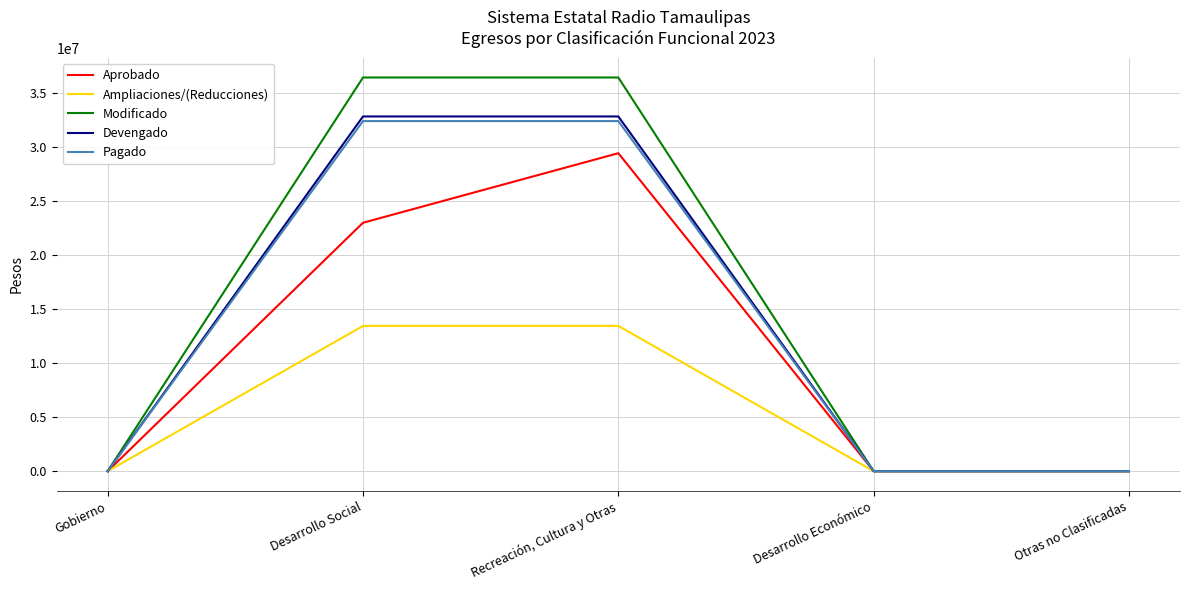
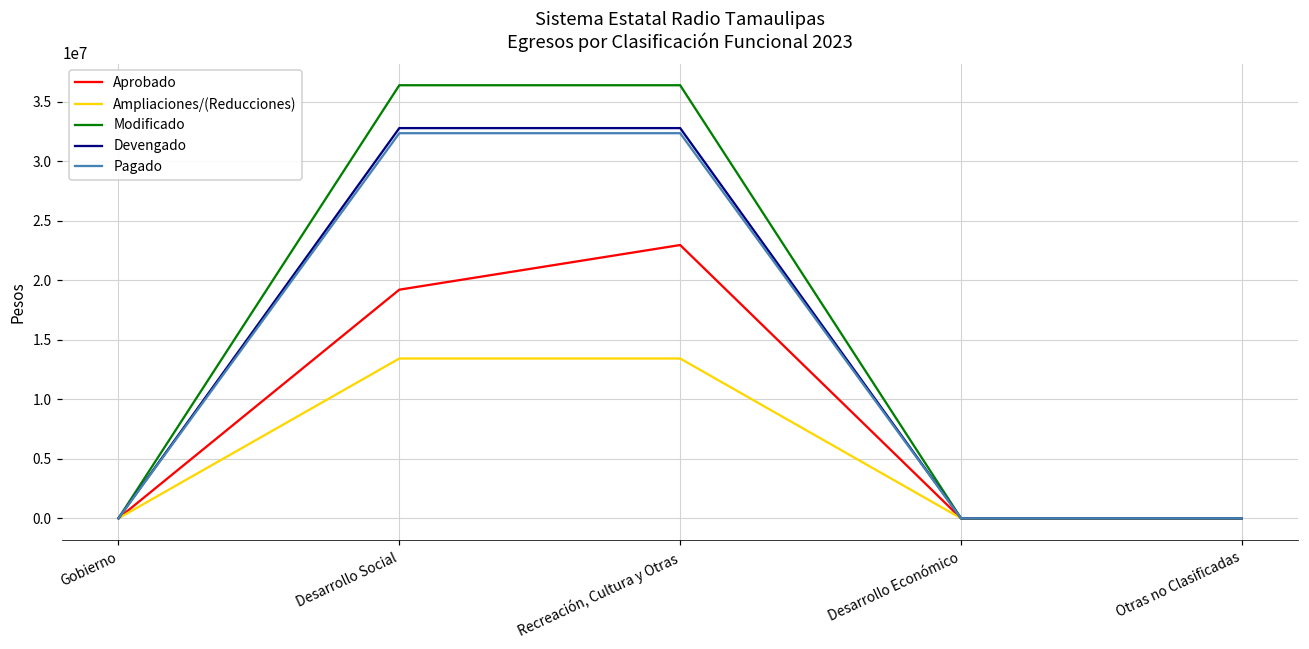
  {
    "Aprobado": {
-     "Desarrollo Social": 23000000,
-     "Recreación, Cultura y Otras": 29400000
+     "Desarrollo Social": 19200000,
+     "Recreación, Cultura y Otras": 23000000
    },
    "Ampliaciones/(Reducciones)": {
      "Desarrollo Social": 13400000,
      "Recreación, Cultura y Otras": 13400000
    },
    "Modificado": {
      "Desarrollo Social": 36400000,
      "Recreación, Cultura y Otras": 36400000
    },
    "Devengado": {
      "Desarrollo Social": 32800000,
      "Recreación, Cultura y Otras": 32800000
    },
    "Pagado": {
      "Desarrollo Social": 32400000,
      "Recreación, Cultura y Otras": 32400000
    }
  }
